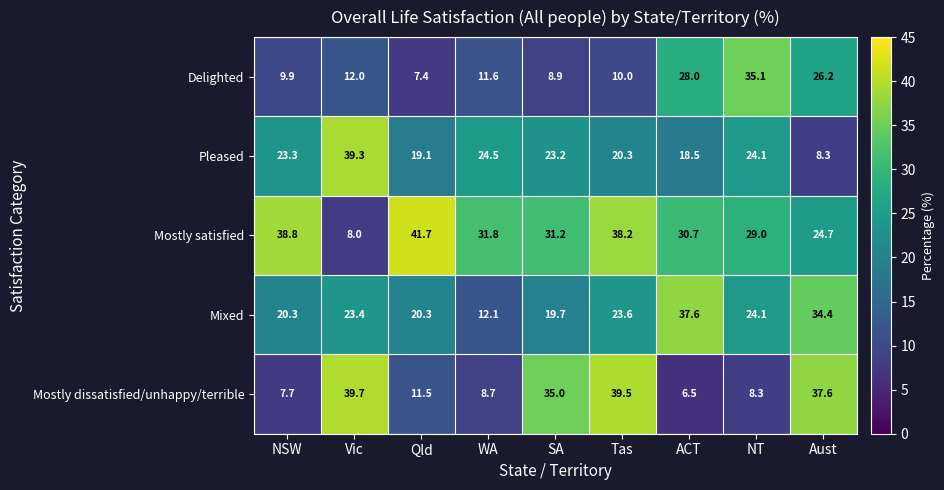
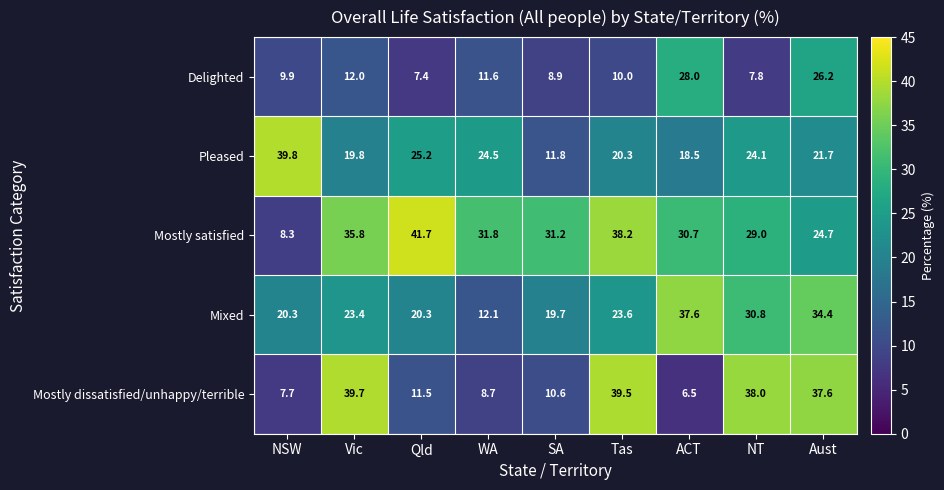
  {
    "Delighted": {
      "NSW": 9.9,
      "Vic": 12.0,
      "Qld": 7.4,
      "WA": 11.6,
      "SA": 8.9,
      "Tas": 10.0,
      "ACT": 28.0,
-     "NT": 35.1,
+     "NT": 7.8,
      "Aust": 26.2
    },
    "Pleased": {
-     "NSW": 23.3,
-     "Vic": 39.3,
-     "Qld": 19.1,
+     "NSW": 39.8,
+     "Vic": 19.8,
+     "Qld": 25.2,
      "WA": 24.5,
-     "SA": 23.2,
+     "SA": 11.8,
      "Tas": 20.3,
      "ACT": 18.5,
      "NT": 24.1,
-     "Aust": 8.3
+     "Aust": 21.7
    },
    "Mostly satisfied": {
-     "NSW": 38.8,
-     "Vic": 8.0,
+     "NSW": 8.3,
+     "Vic": 35.8,
      "Qld": 41.7,
      "WA": 31.8,
      "SA": 31.2,
      "Tas": 38.2,
      "ACT": 30.7,
      "NT": 29.0,
      "Aust": 24.7
    },
    "Mixed": {
      "NSW": 20.3,
      "Vic": 23.4,
      "Qld": 20.3,
      "WA": 12.1,
      "SA": 19.7,
      "Tas": 23.6,
      "ACT": 37.6,
-     "NT": 24.1,
+     "NT": 30.8,
      "Aust": 34.4
    },
    "Mostly dissatisfied/unhappy/terrible": {
      "NSW": 7.7,
      "Vic": 39.7,
      "Qld": 11.5,
      "WA": 8.7,
-     "SA": 35.0,
+     "SA": 10.6,
      "Tas": 39.5,
      "ACT": 6.5,
-     "NT": 8.3,
+     "NT": 38.0,
      "Aust": 37.6
    }
  }
